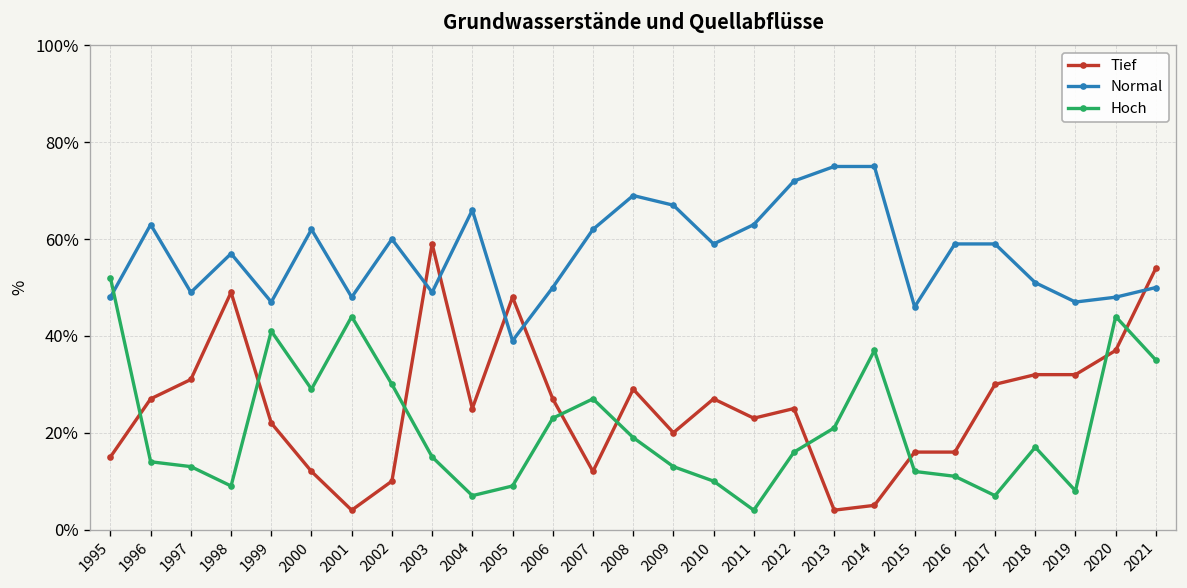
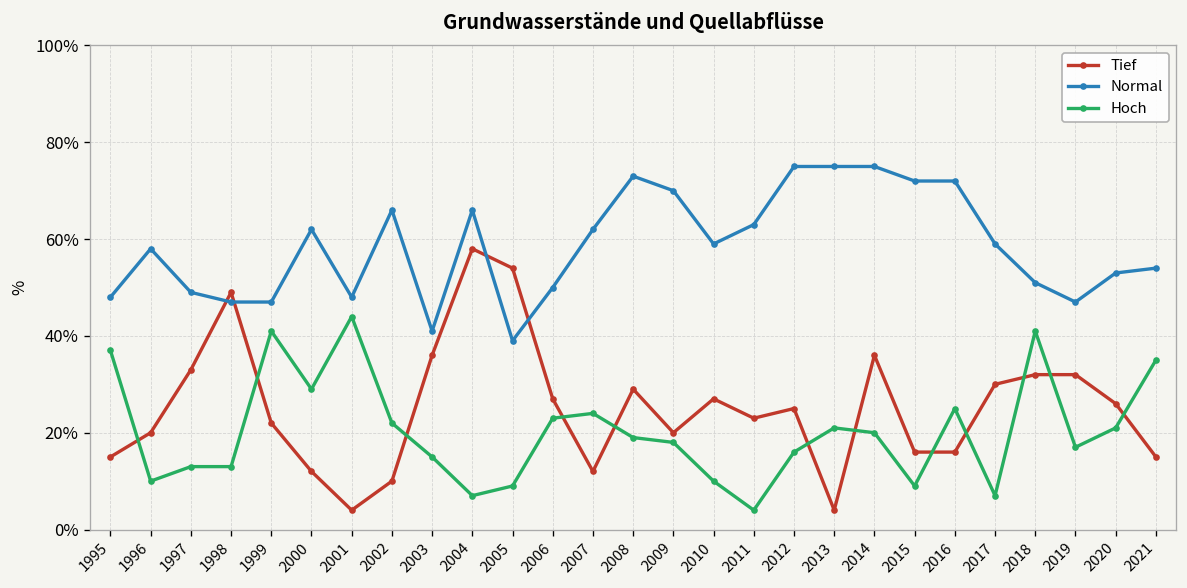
  {
    "Tief": {
      "1995": "15%",
-     "1996": "27%",
-     "1997": "31%",
+     "1996": "20%",
+     "1997": "33%",
      "1998": "49%",
      "1999": "22%",
      "2000": "12%",
      "2001": "4%",
      "2002": "10%",
-     "2003": "59%",
-     "2004": "25%",
-     "2005": "48%",
+     "2003": "36%",
+     "2004": "58%",
+     "2005": "54%",
      "2006": "27%",
      "2007": "12%",
      "2008": "29%",
      "2009": "20%",
      "2010": "27%",
      "2011": "23%",
      "2012": "25%",
      "2013": "4%",
-     "2014": "5%",
+     "2014": "36%",
      "2015": "16%",
      "2016": "16%",
      "2017": "30%",
      "2018": "32%",
      "2019": "32%",
-     "2020": "37%",
-     "2021": "54%"
+     "2020": "26%",
+     "2021": "15%"
    },
    "Normal": {
      "1995": "48%",
-     "1996": "63%",
+     "1996": "58%",
      "1997": "49%",
-     "1998": "57%",
+     "1998": "47%",
      "1999": "47%",
      "2000": "62%",
      "2001": "48%",
-     "2002": "60%",
-     "2003": "49%",
+     "2002": "66%",
+     "2003": "41%",
      "2004": "66%",
      "2005": "39%",
      "2006": "50%",
      "2007": "62%",
-     "2008": "69%",
-     "2009": "67%",
+     "2008": "73%",
+     "2009": "70%",
      "2010": "59%",
      "2011": "63%",
-     "2012": "72%",
+     "2012": "75%",
      "2013": "75%",
      "2014": "75%",
-     "2015": "46%",
-     "2016": "59%",
+     "2015": "72%",
+     "2016": "72%",
      "2017": "59%",
      "2018": "51%",
      "2019": "47%",
-     "2020": "48%",
-     "2021": "50%"
+     "2020": "53%",
+     "2021": "54%"
    },
    "Hoch": {
-     "1995": "52%",
-     "1996": "14%",
+     "1995": "37%",
+     "1996": "10%",
      "1997": "13%",
-     "1998": "9%",
+     "1998": "13%",
      "1999": "41%",
      "2000": "29%",
      "2001": "44%",
-     "2002": "30%",
+     "2002": "22%",
      "2003": "15%",
      "2004": "7%",
      "2005": "9%",
      "2006": "23%",
-     "2007": "27%",
+     "2007": "24%",
      "2008": "19%",
-     "2009": "13%",
+     "2009": "18%",
      "2010": "10%",
      "2011": "4%",
      "2012": "16%",
      "2013": "21%",
-     "2014": "37%",
-     "2015": "12%",
-     "2016": "11%",
+     "2014": "20%",
+     "2015": "9%",
+     "2016": "25%",
      "2017": "7%",
-     "2018": "17%",
-     "2019": "8%",
-     "2020": "44%",
+     "2018": "41%",
+     "2019": "17%",
+     "2020": "21%",
      "2021": "35%"
    }
  }
